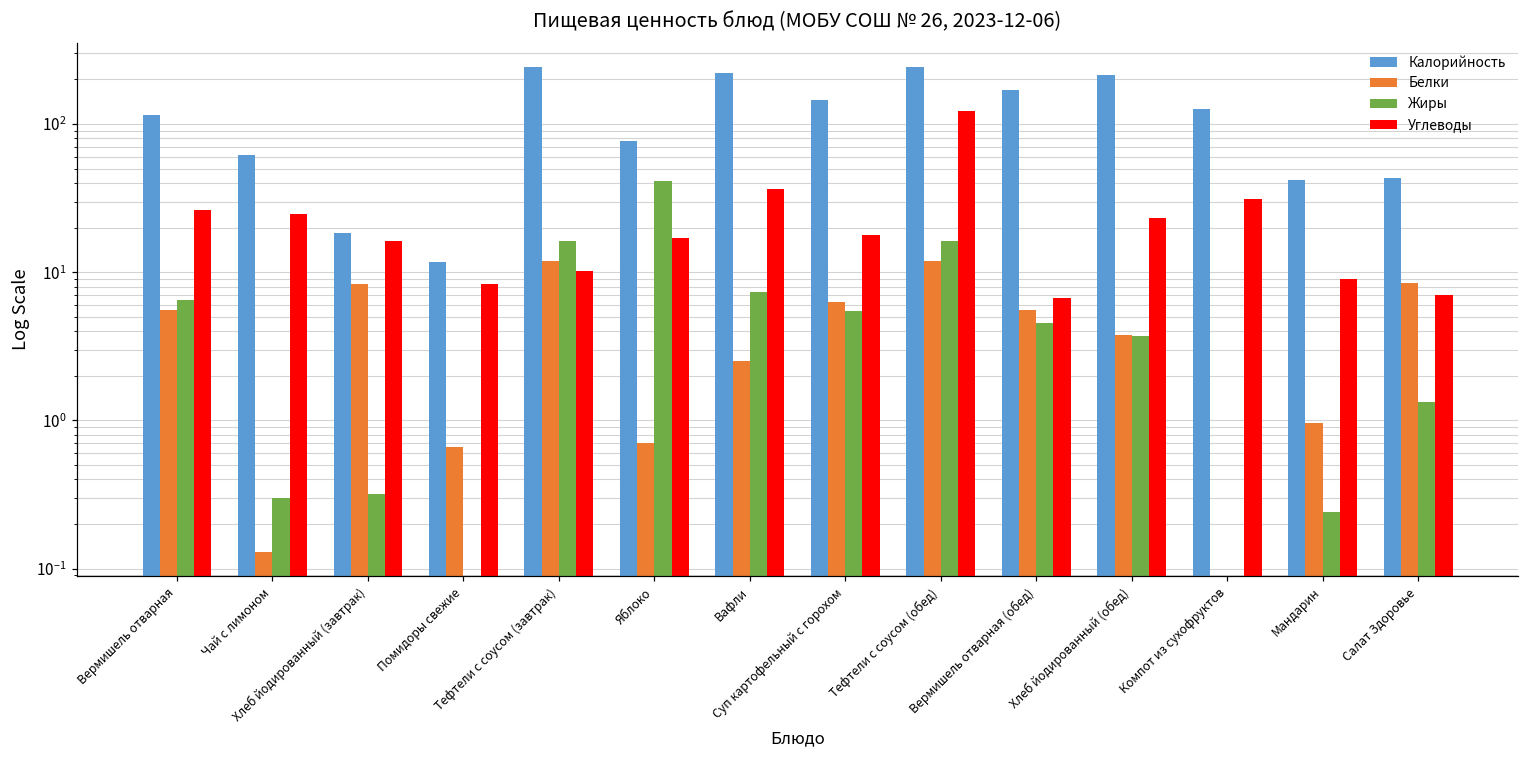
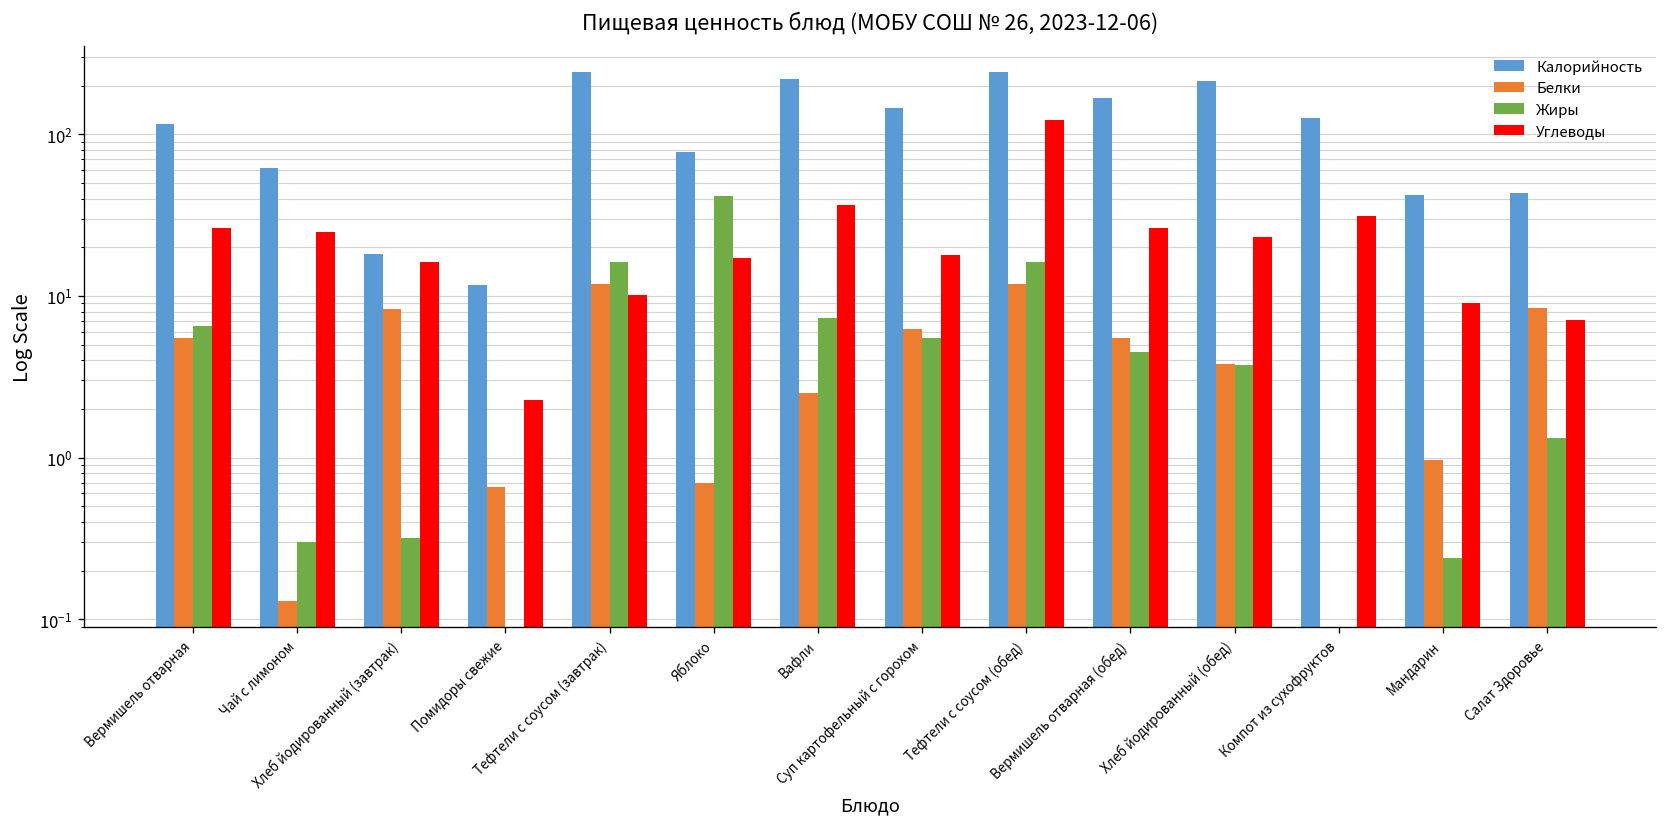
  {
    "Калорийность": {
      "Вермишель отварная": 120,
      "Чай с лимоном": 60,
      "Хлеб йодированный (завтрак)": 18,
      "Помидоры свежие": 12,
      "Тефтели с соусом (завтрак)": 240,
      "Яблоко": 80,
      "Вафли": 220,
      "Суп картофельный с горохом": 150,
      "Тефтели с соусом (обед)": 240,
      "Вермишель отварная (обед)": 170,
      "Хлеб йодированный (обед)": 210,
      "Компот из сухофруктов": 130,
      "Мандарин": 42,
      "Салат Здоровье": 44
    },
    "Белки": {
      "Вермишель отварная": 5.5,
      "Чай с лимоном": 0.13,
      "Хлеб йодированный (завтрак)": 8,
      "Помидоры свежие": 0.7,
      "Тефтели с соусом (завтрак)": 12,
      "Яблоко": 0.7,
      "Вафли": 2.5,
      "Суп картофельный с горохом": 6,
      "Тефтели с соусом (обед)": 12,
      "Вермишель отварная (обед)": 5.5,
      "Хлеб йодированный (обед)": 3.8,
      "Мандарин": 1.0,
      "Салат Здоровье": 8
    },
    "Жиры": {
      "Вермишель отварная": 7,
      "Чай с лимоном": 0.3,
      "Хлеб йодированный (завтрак)": 0.32,
      "Тефтели с соусом (завтрак)": 16,
      "Яблоко": 42,
      "Вафли": 7,
      "Суп картофельный с горохом": 5.5,
      "Тефтели с соусом (обед)": 16,
      "Вермишель отварная (обед)": 4.5,
      "Хлеб йодированный (обед)": 3.7,
      "Мандарин": 0.24,
      "Салат Здоровье": 1.3
    },
    "Углеводы": {
      "Вермишель отварная": 26,
      "Чай с лимоном": 25,
      "Хлеб йодированный (завтрак)": 16,
-     "Помидоры свежие": 8,
+     "Помидоры свежие": 2.3,
      "Тефтели с соусом (завтрак)": 10,
      "Яблоко": 17,
      "Вафли": 36,
      "Суп картофельный с горохом": 18,
      "Тефтели с соусом (обед)": 120,
-     "Вермишель отварная (обед)": 7,
+     "Вермишель отварная (обед)": 26,
      "Хлеб йодированный (обед)": 23,
      "Компот из сухофруктов": 31,
      "Мандарин": 9,
      "Салат Здоровье": 7
    }
  }
